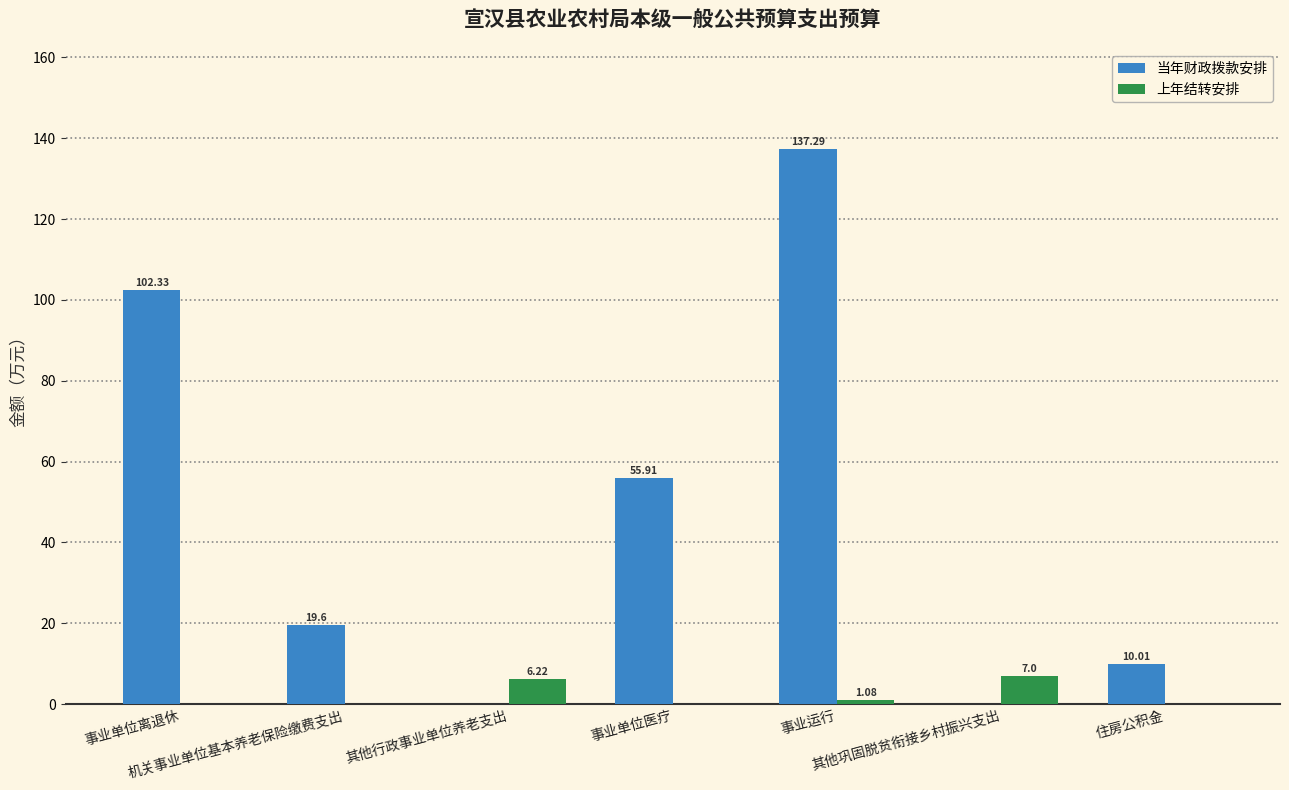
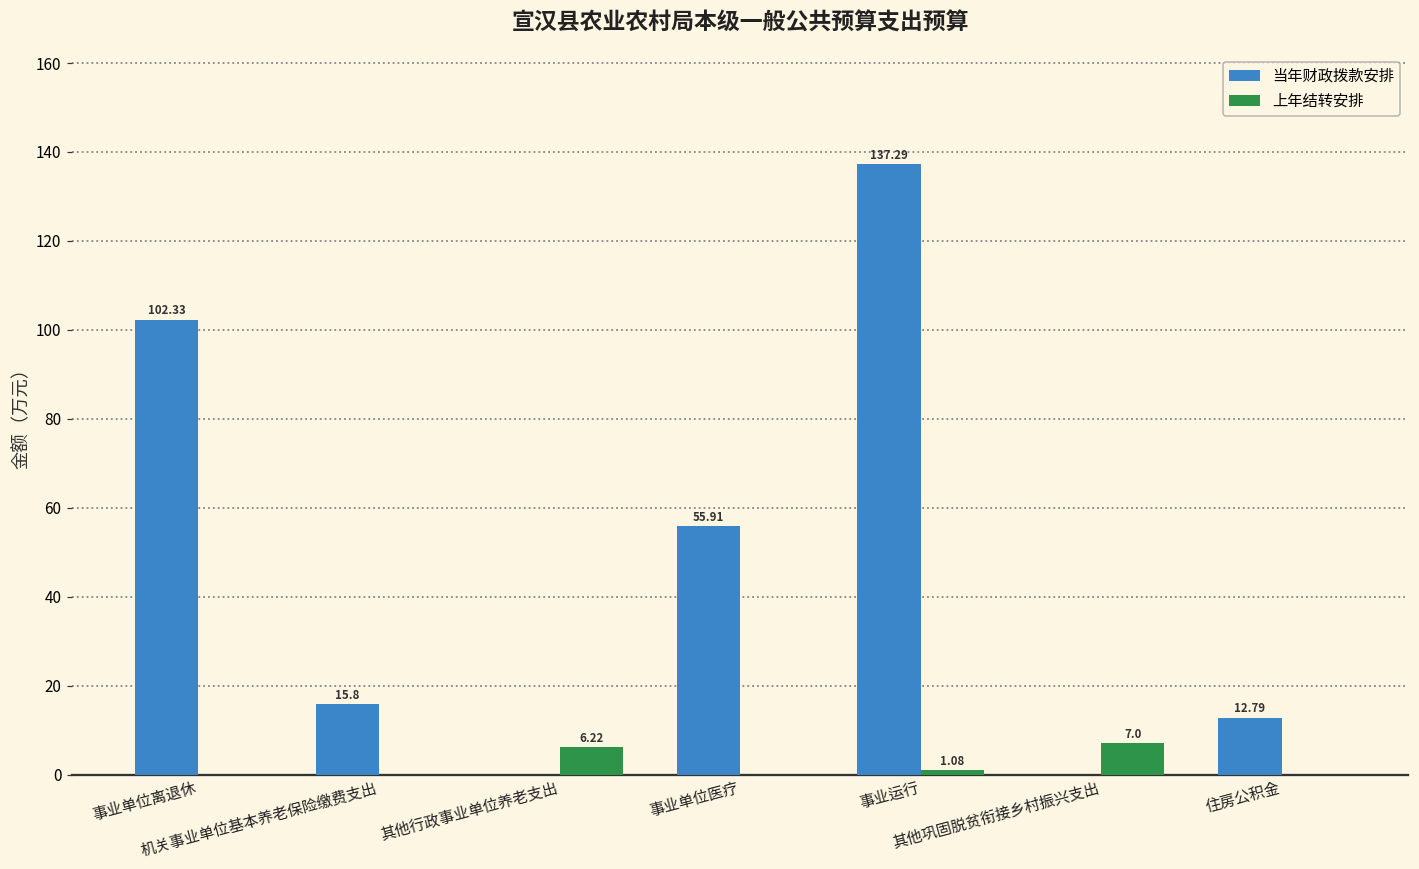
  {
    "当年财政拨款安排": {
      "事业单位离退休": 102.33,
-     "机关事业单位基本养老保险缴费支出": 19.6,
+     "机关事业单位基本养老保险缴费支出": 15.8,
      "事业单位医疗": 55.91,
      "事业运行": 137.29,
-     "住房公积金": 10.01
+     "住房公积金": 12.79
    },
    "上年结转安排": {
      "其他行政事业单位养老支出": 6.22,
      "事业运行": 1.08,
      "其他巩固脱贫衔接乡村振兴支出": 7.0
    }
  }
